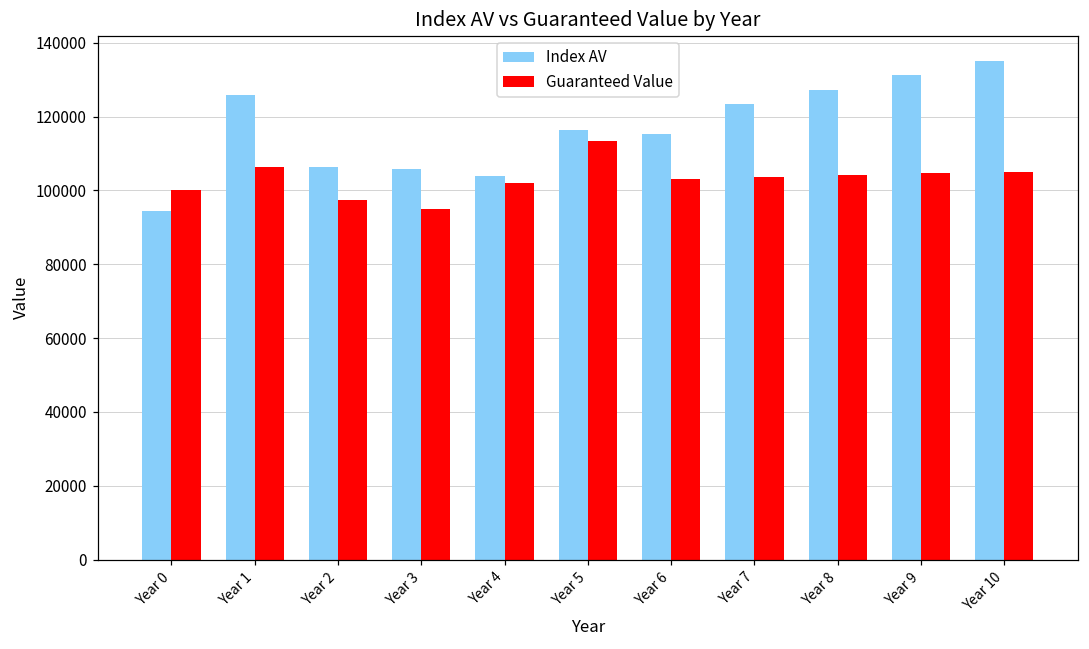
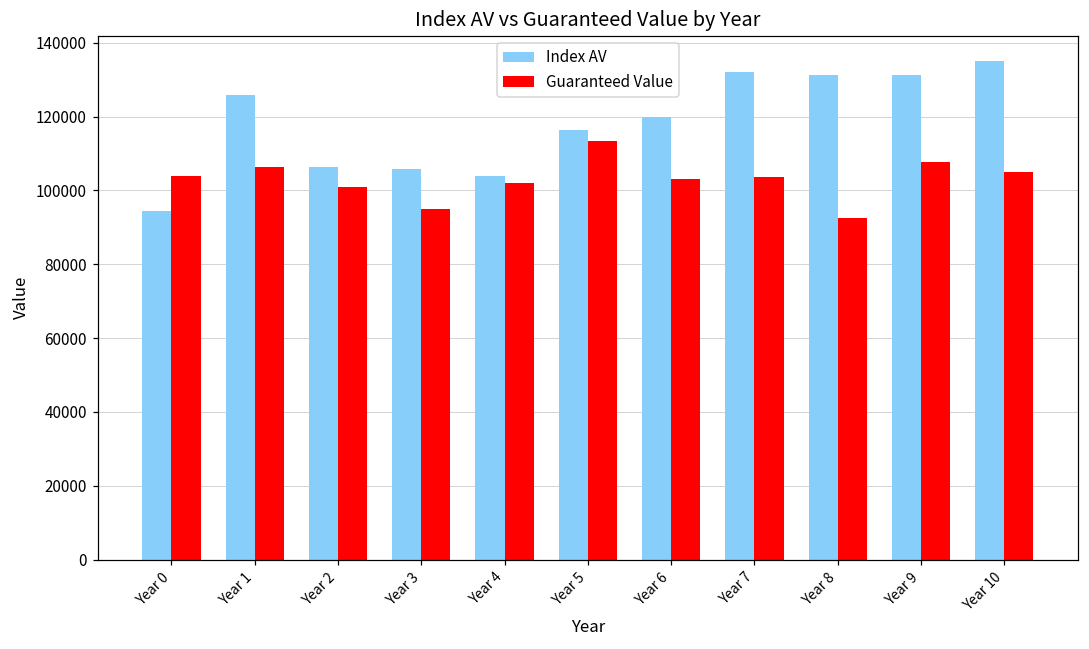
  {
    "Index AV": {
      "Year 0": 94000,
      "Year 1": 126000,
      "Year 2": 106000,
      "Year 3": 106000,
      "Year 4": 104000,
      "Year 5": 116000,
-     "Year 6": 115000,
-     "Year 7": 123000,
-     "Year 8": 127000,
+     "Year 6": 120000,
+     "Year 7": 132000,
+     "Year 8": 131000,
      "Year 9": 131000,
      "Year 10": 135000
    },
    "Guaranteed Value": {
-     "Year 0": 100000,
+     "Year 0": 104000,
      "Year 1": 106000,
-     "Year 2": 97000,
+     "Year 2": 101000,
      "Year 3": 95000,
      "Year 4": 102000,
      "Year 5": 113000,
      "Year 6": 103000,
      "Year 7": 104000,
-     "Year 8": 104000,
-     "Year 9": 105000,
+     "Year 8": 92000,
+     "Year 9": 108000,
      "Year 10": 105000
    }
  }
